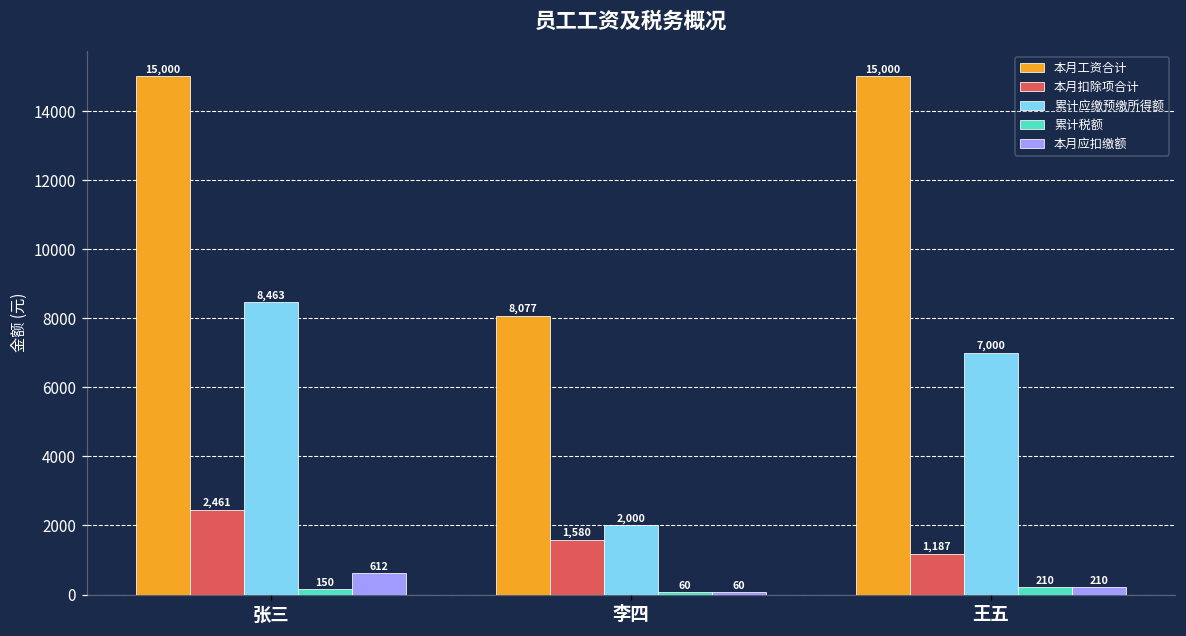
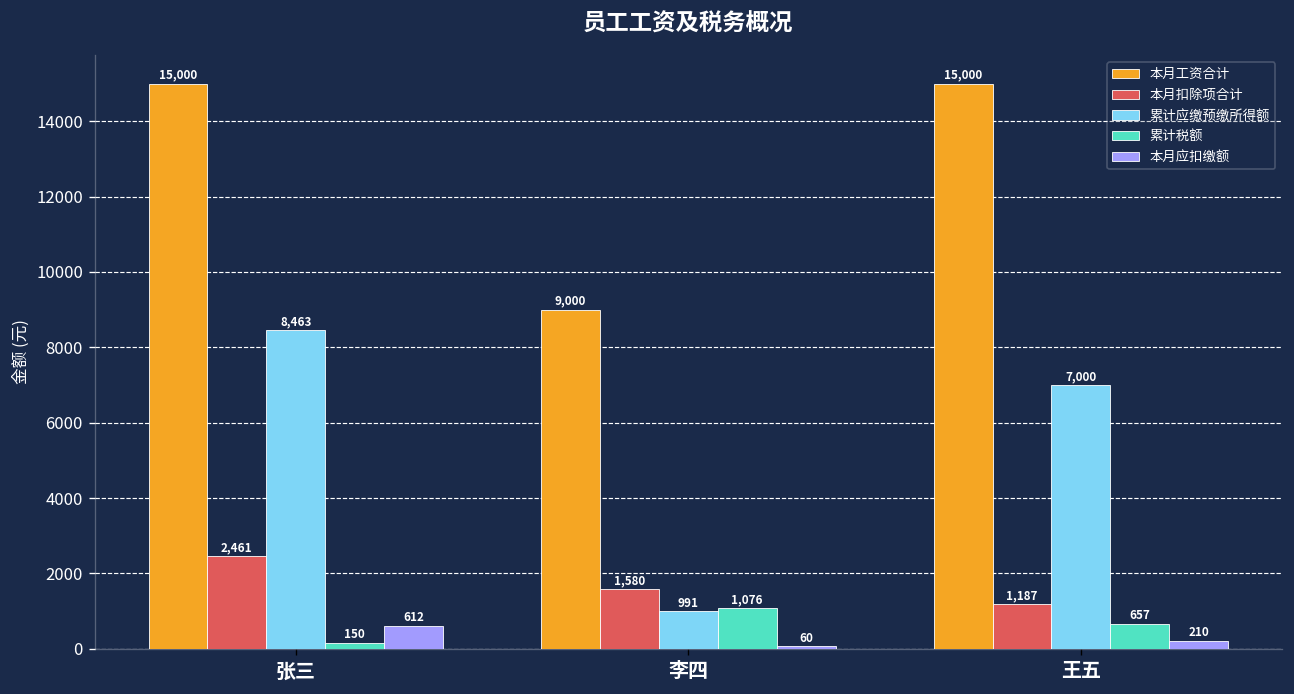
  {
    "本月工资合计": {
      "张三": "15,000",
-     "李四": "8,077",
+     "李四": "9,000",
      "王五": "15,000"
    },
    "本月扣除项合计": {
      "张三": "2,461",
      "李四": "1,580",
      "王五": "1,187"
    },
    "累计应缴预缴所得额": {
      "张三": "8,463",
-     "李四": "2,000",
+     "李四": "991",
      "王五": "7,000"
    },
    "累计税额": {
      "张三": "150",
-     "李四": "60",
-     "王五": "210"
+     "李四": "1,076",
+     "王五": "657"
    },
    "本月应扣缴额": {
      "张三": "612",
      "李四": "60",
      "王五": "210"
    }
  }
